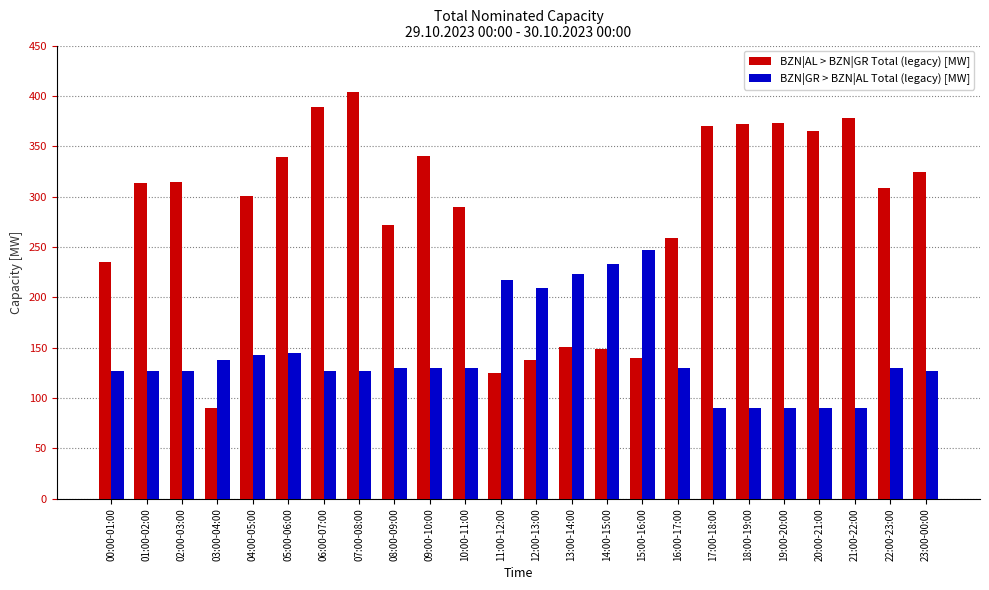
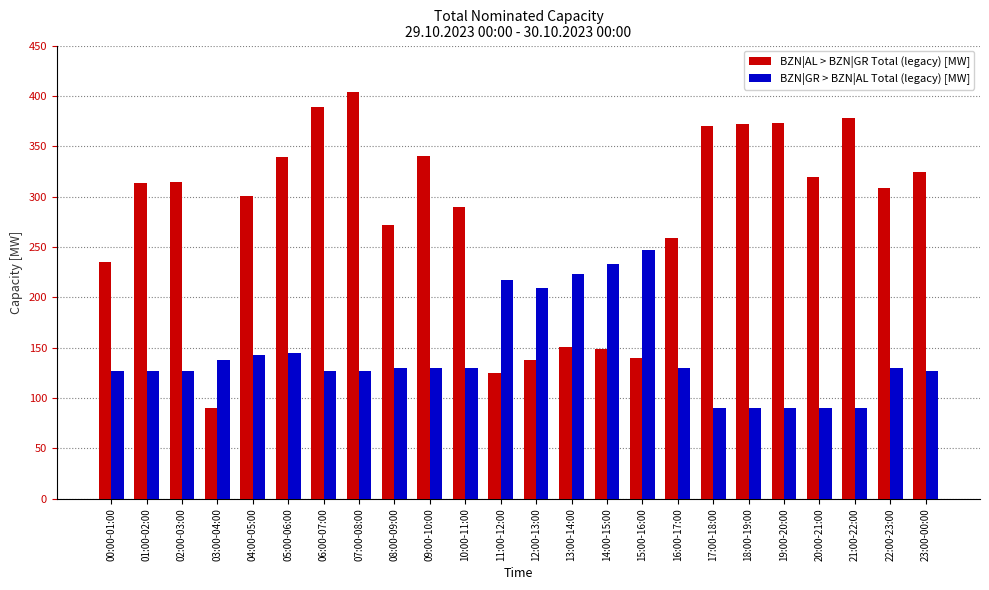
  {
    "BZN|AL > BZN|GR Total (legacy) [MW]": {
      "00:00-01:00": 235,
      "01:00-02:00": 314,
      "02:00-03:00": 315,
      "03:00-04:00": 90,
      "04:00-05:00": 301,
      "05:00-06:00": 339,
      "06:00-07:00": 389,
      "07:00-08:00": 404,
      "08:00-09:00": 272,
      "09:00-10:00": 340,
      "10:00-11:00": 290,
      "11:00-12:00": 125,
      "12:00-13:00": 138,
      "13:00-14:00": 151,
      "14:00-15:00": 149,
      "15:00-16:00": 140,
      "16:00-17:00": 259,
      "17:00-18:00": 370,
      "18:00-19:00": 372,
      "19:00-20:00": 373,
-     "20:00-21:00": 365,
+     "20:00-21:00": 319,
      "21:00-22:00": 378,
      "22:00-23:00": 309,
      "23:00-00:00": 324
    },
    "BZN|GR > BZN|AL Total (legacy) [MW]": {
      "00:00-01:00": 127,
      "01:00-02:00": 127,
      "02:00-03:00": 127,
      "03:00-04:00": 138,
      "04:00-05:00": 143,
      "05:00-06:00": 145,
      "06:00-07:00": 127,
      "07:00-08:00": 127,
      "08:00-09:00": 130,
      "09:00-10:00": 130,
      "10:00-11:00": 130,
      "11:00-12:00": 217,
      "12:00-13:00": 209,
      "13:00-14:00": 223,
      "14:00-15:00": 233,
      "15:00-16:00": 247,
      "16:00-17:00": 130,
      "17:00-18:00": 90,
      "18:00-19:00": 90,
      "19:00-20:00": 90,
      "20:00-21:00": 90,
      "21:00-22:00": 90,
      "22:00-23:00": 130,
      "23:00-00:00": 127
    }
  }
